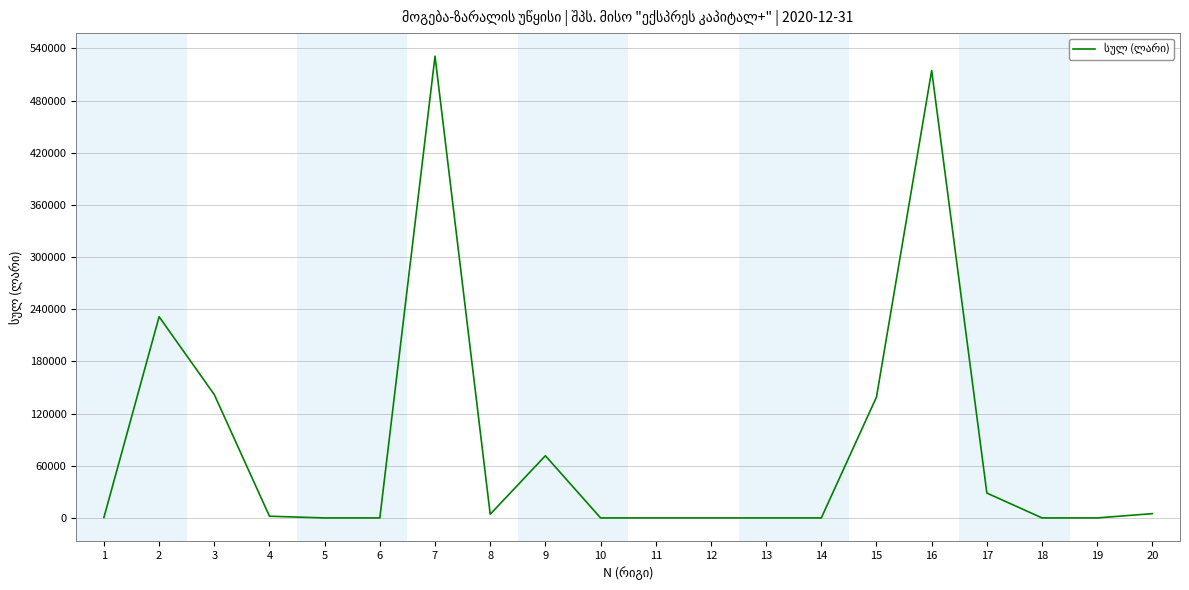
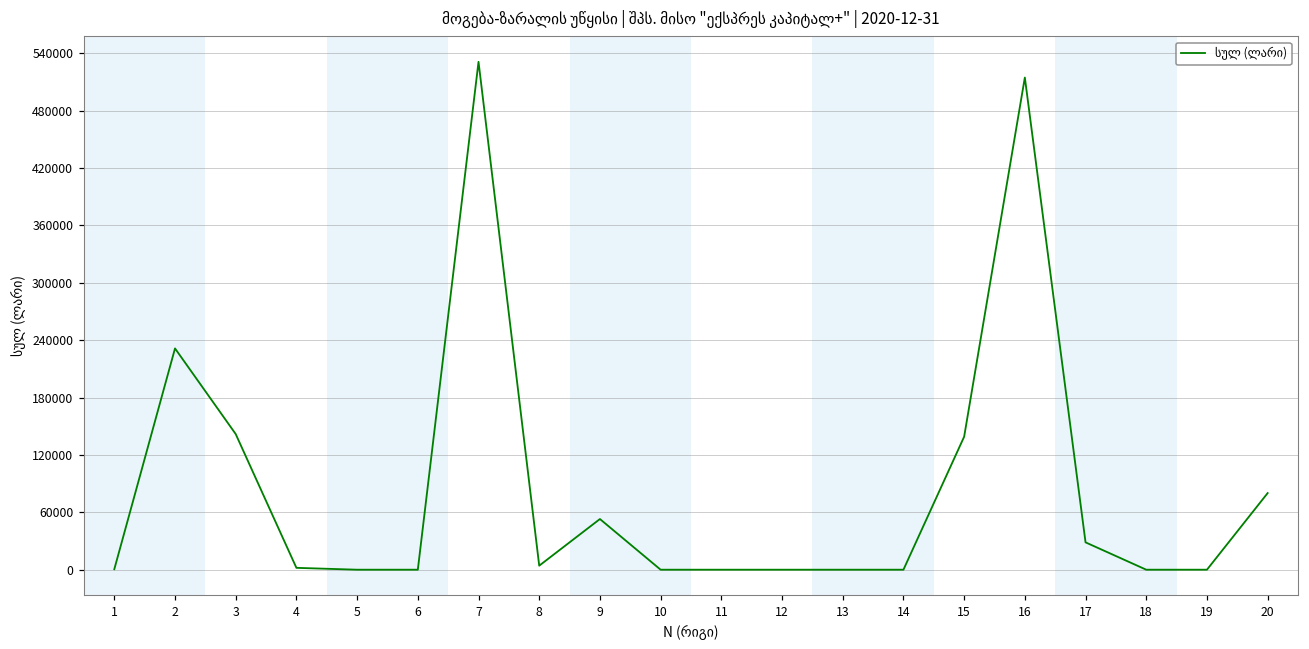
  {
    "1": 0,
    "2": 230000,
    "3": 140000,
    "4": 0,
    "5": 0,
    "6": 0,
    "7": 530000,
    "8": 0,
-   "9": 70000,
+   "9": 50000,
    "10": 0,
    "11": 0,
    "12": 0,
    "13": 0,
    "14": 0,
    "15": 140000,
    "16": 510000,
    "17": 30000,
    "18": 0,
    "19": 0,
-   "20": 0
+   "20": 80000
  }
